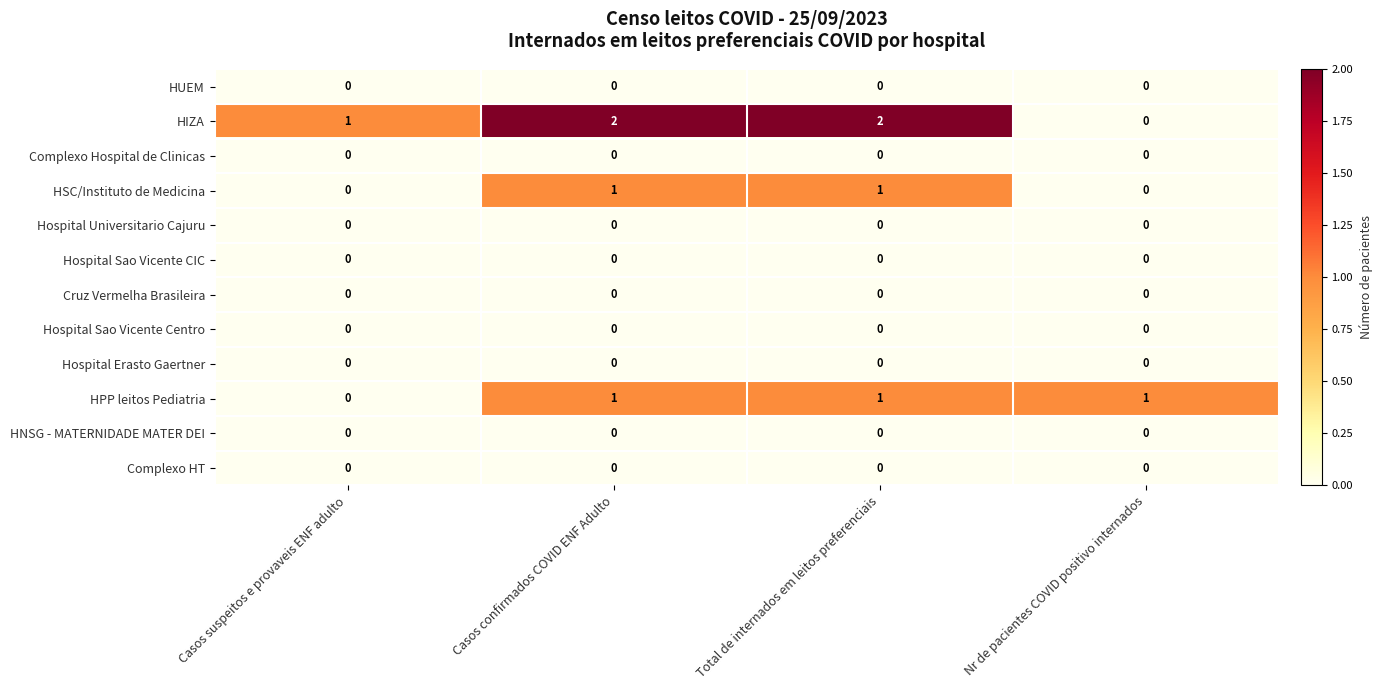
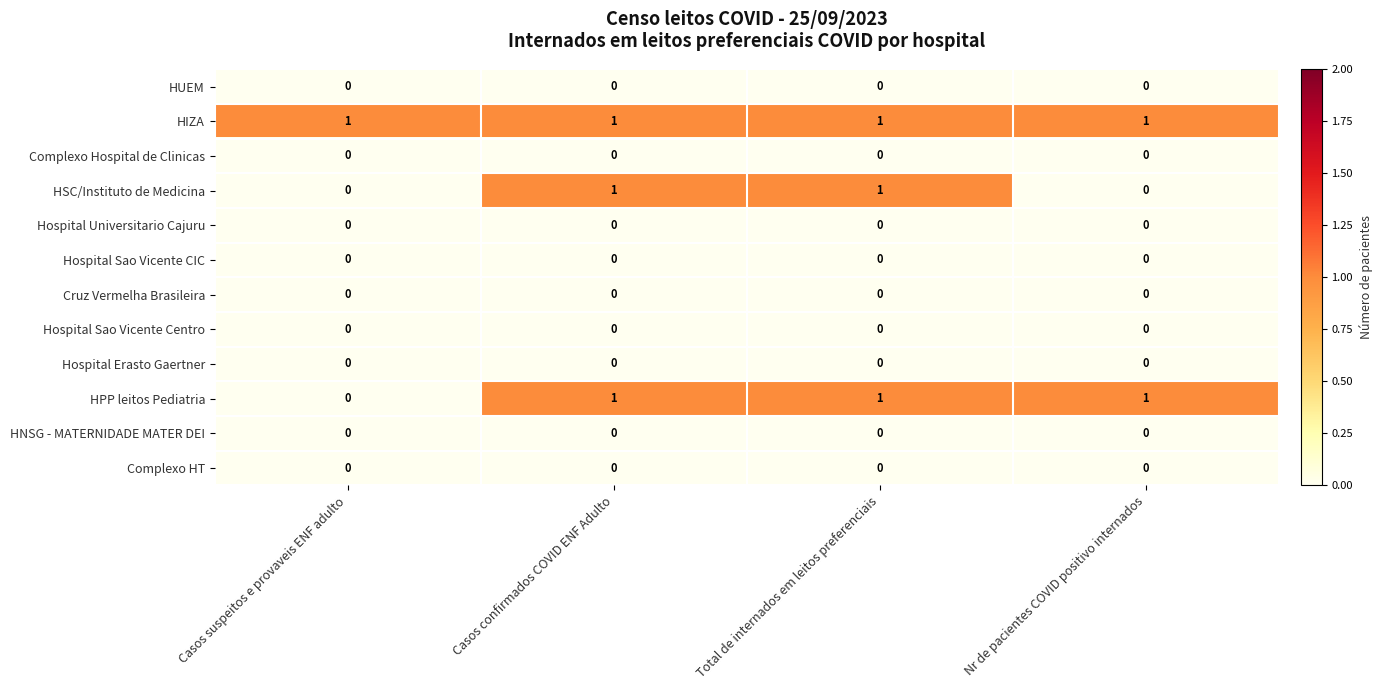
  {
    "HUEM": {
      "Casos suspeitos e provaveis ENF adulto": 0,
      "Casos confirmados COVID ENF Adulto": 0,
      "Total de internados em leitos preferenciais": 0,
      "Nr de pacientes COVID positivo internados": 0
    },
    "HIZA": {
      "Casos suspeitos e provaveis ENF adulto": 1,
-     "Casos confirmados COVID ENF Adulto": 2,
-     "Total de internados em leitos preferenciais": 2,
-     "Nr de pacientes COVID positivo internados": 0
+     "Casos confirmados COVID ENF Adulto": 1,
+     "Total de internados em leitos preferenciais": 1,
+     "Nr de pacientes COVID positivo internados": 1
    },
    "Complexo Hospital de Clinicas": {
      "Casos suspeitos e provaveis ENF adulto": 0,
      "Casos confirmados COVID ENF Adulto": 0,
      "Total de internados em leitos preferenciais": 0,
      "Nr de pacientes COVID positivo internados": 0
    },
    "HSC/Instituto de Medicina": {
      "Casos suspeitos e provaveis ENF adulto": 0,
      "Casos confirmados COVID ENF Adulto": 1,
      "Total de internados em leitos preferenciais": 1,
      "Nr de pacientes COVID positivo internados": 0
    },
    "Hospital Universitario Cajuru": {
      "Casos suspeitos e provaveis ENF adulto": 0,
      "Casos confirmados COVID ENF Adulto": 0,
      "Total de internados em leitos preferenciais": 0,
      "Nr de pacientes COVID positivo internados": 0
    },
    "Hospital Sao Vicente CIC": {
      "Casos suspeitos e provaveis ENF adulto": 0,
      "Casos confirmados COVID ENF Adulto": 0,
      "Total de internados em leitos preferenciais": 0,
      "Nr de pacientes COVID positivo internados": 0
    },
    "Cruz Vermelha Brasileira": {
      "Casos suspeitos e provaveis ENF adulto": 0,
      "Casos confirmados COVID ENF Adulto": 0,
      "Total de internados em leitos preferenciais": 0,
      "Nr de pacientes COVID positivo internados": 0
    },
    "Hospital Sao Vicente Centro": {
      "Casos suspeitos e provaveis ENF adulto": 0,
      "Casos confirmados COVID ENF Adulto": 0,
      "Total de internados em leitos preferenciais": 0,
      "Nr de pacientes COVID positivo internados": 0
    },
    "Hospital Erasto Gaertner": {
      "Casos suspeitos e provaveis ENF adulto": 0,
      "Casos confirmados COVID ENF Adulto": 0,
      "Total de internados em leitos preferenciais": 0,
      "Nr de pacientes COVID positivo internados": 0
    },
    "HPP leitos Pediatria": {
      "Casos suspeitos e provaveis ENF adulto": 0,
      "Casos confirmados COVID ENF Adulto": 1,
      "Total de internados em leitos preferenciais": 1,
      "Nr de pacientes COVID positivo internados": 1
    },
    "HNSG - MATERNIDADE MATER DEI": {
      "Casos suspeitos e provaveis ENF adulto": 0,
      "Casos confirmados COVID ENF Adulto": 0,
      "Total de internados em leitos preferenciais": 0,
      "Nr de pacientes COVID positivo internados": 0
    },
    "Complexo HT": {
      "Casos suspeitos e provaveis ENF adulto": 0,
      "Casos confirmados COVID ENF Adulto": 0,
      "Total de internados em leitos preferenciais": 0,
      "Nr de pacientes COVID positivo internados": 0
    }
  }
